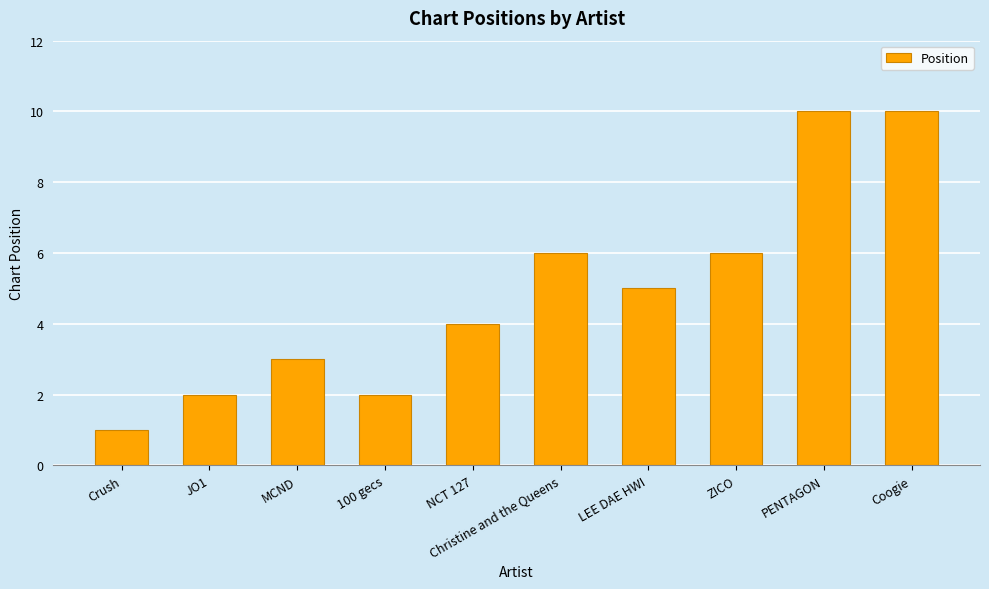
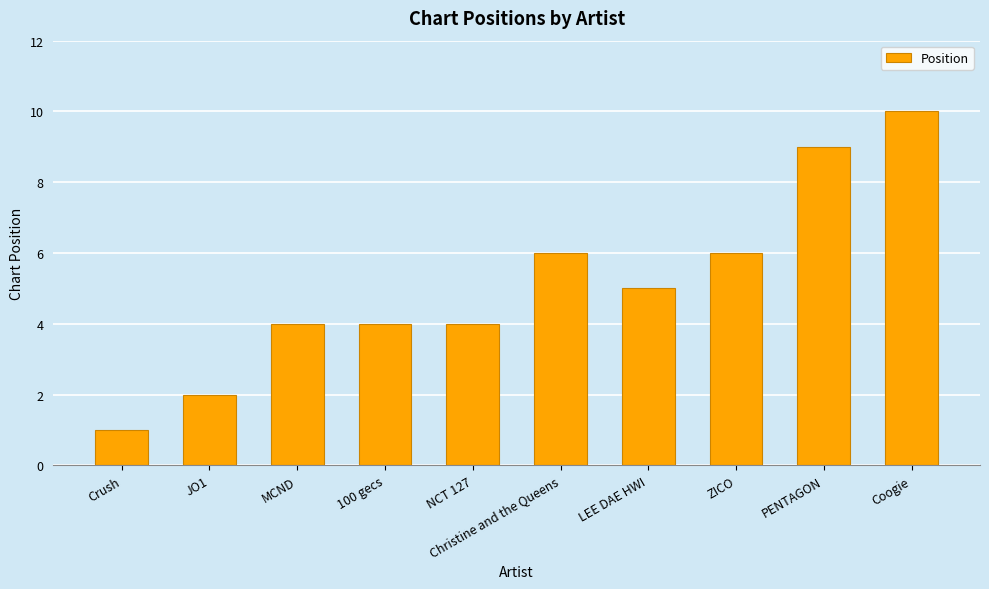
  {
    "Crush": 1,
    "JO1": 2,
-   "MCND": 3,
-   "100 gecs": 2,
+   "MCND": 4,
+   "100 gecs": 4,
    "NCT 127": 4,
    "Christine and the Queens": 6,
    "LEE DAE HWI": 5,
    "ZICO": 6,
-   "PENTAGON": 10,
+   "PENTAGON": 9,
    "Coogie": 10
  }
